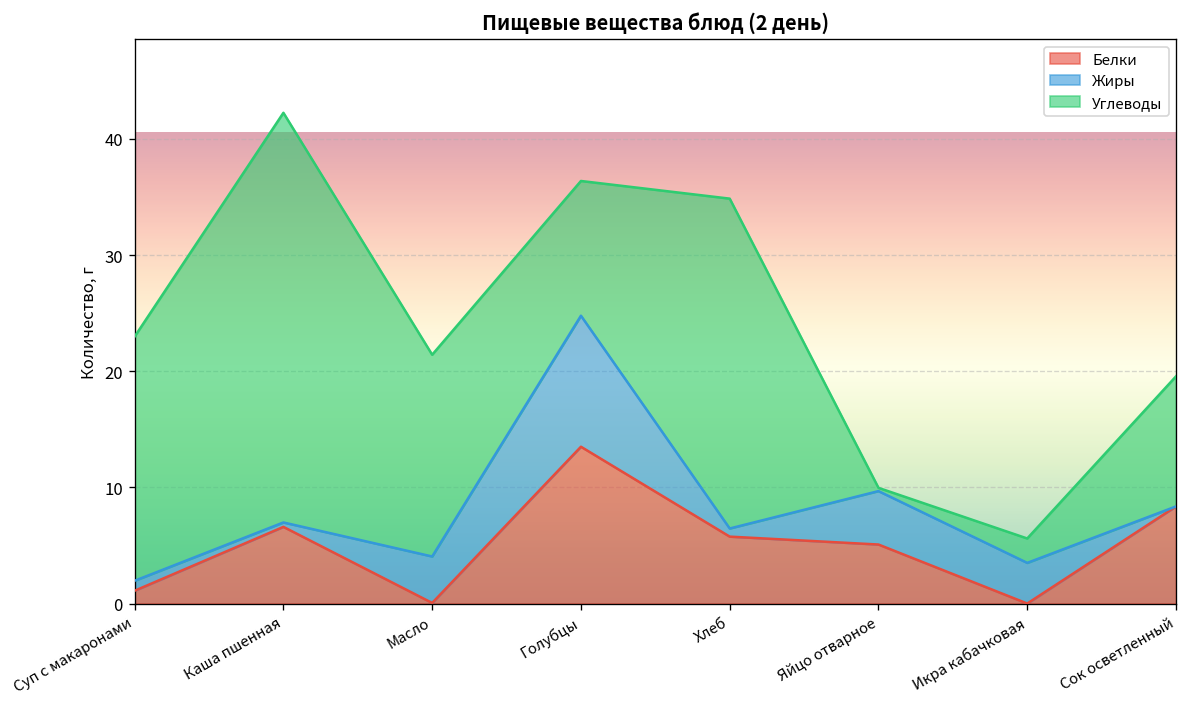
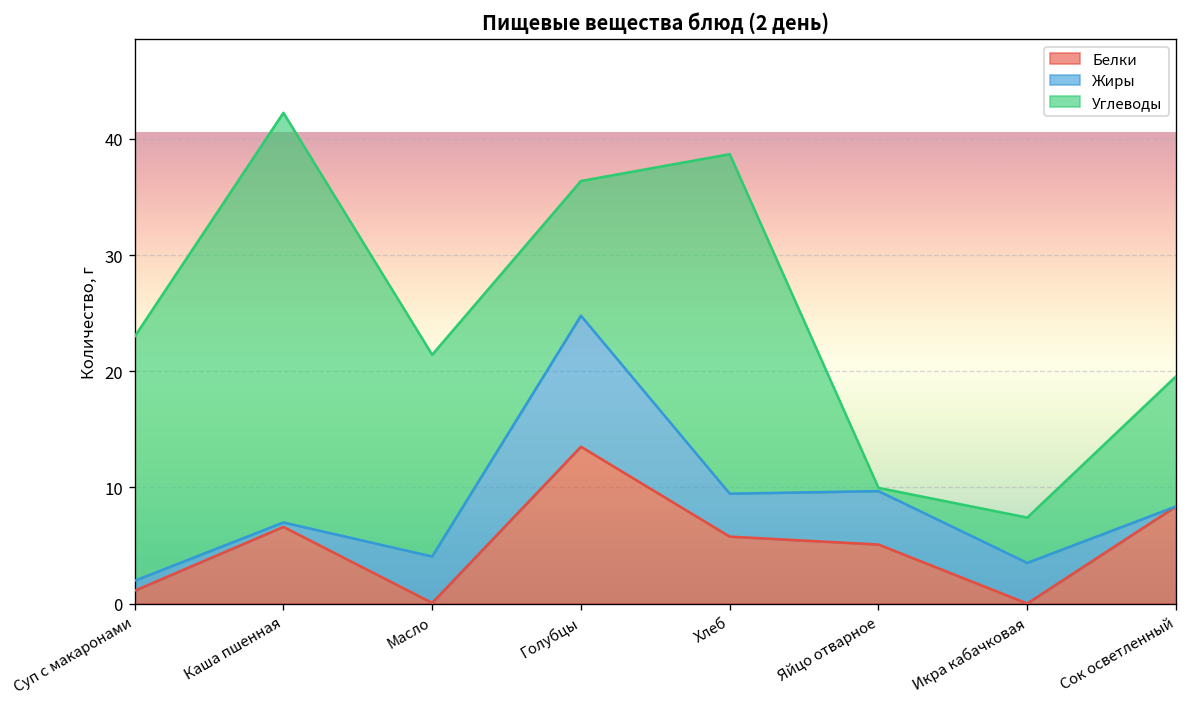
  {
    "Белки": {
      "Суп с макаронами": 1,
      "Каша пшенная": 7,
      "Масло": 0,
      "Голубцы": 14,
      "Хлеб": 6,
      "Яйцо отварное": 5,
      "Икра кабачковая": 0
    },
    "Жиры": {
      "Суп с макаронами": 1,
      "Каша пшенная": 0,
      "Масло": 4,
      "Голубцы": 11,
-     "Хлеб": 1,
+     "Хлеб": 4,
      "Яйцо отварное": 5,
      "Икра кабачковая": 4
    },
    "Углеводы": {
      "Суп с макаронами": 21,
      "Каша пшенная": 35,
      "Масло": 17,
      "Голубцы": 12,
-     "Хлеб": 28,
+     "Хлеб": 29,
      "Яйцо отварное": 0,
-     "Икра кабачковая": 2,
+     "Икра кабачковая": 4,
      "Сок осветленный": 11
    }
  }
